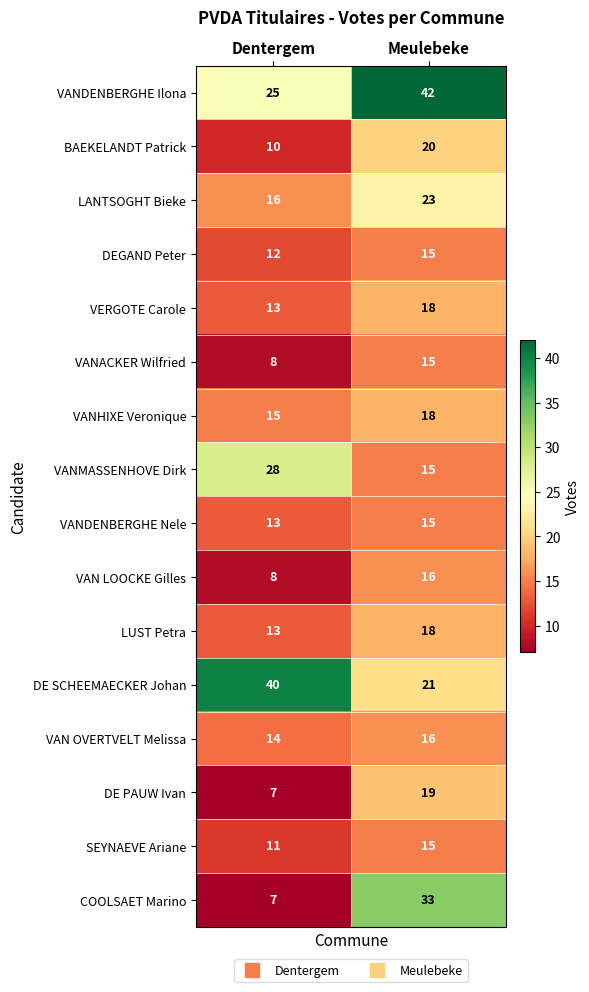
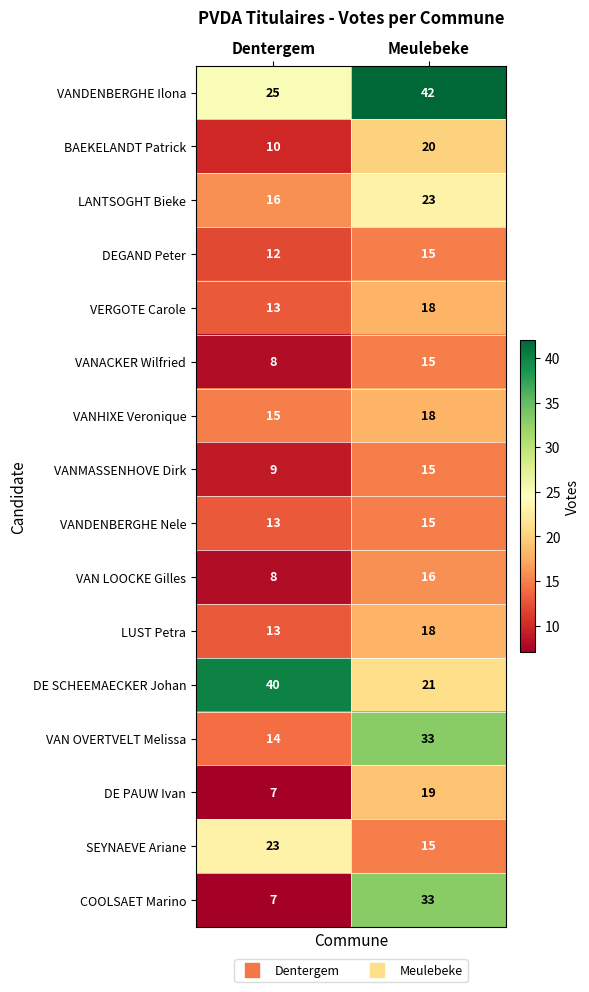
  {
    "VANDENBERGHE Ilona": {
      "Dentergem": 25,
      "Meulebeke": 42
    },
    "BAEKELANDT Patrick": {
      "Dentergem": 10,
      "Meulebeke": 20
    },
    "LANTSOGHT Bieke": {
      "Dentergem": 16,
      "Meulebeke": 23
    },
    "DEGAND Peter": {
      "Dentergem": 12,
      "Meulebeke": 15
    },
    "VERGOTE Carole": {
      "Dentergem": 13,
      "Meulebeke": 18
    },
    "VANACKER Wilfried": {
      "Dentergem": 8,
      "Meulebeke": 15
    },
    "VANHIXE Veronique": {
      "Dentergem": 15,
      "Meulebeke": 18
    },
    "VANMASSENHOVE Dirk": {
-     "Dentergem": 28,
+     "Dentergem": 9,
      "Meulebeke": 15
    },
    "VANDENBERGHE Nele": {
      "Dentergem": 13,
      "Meulebeke": 15
    },
    "VAN LOOCKE Gilles": {
      "Dentergem": 8,
      "Meulebeke": 16
    },
    "LUST Petra": {
      "Dentergem": 13,
      "Meulebeke": 18
    },
    "DE SCHEEMAECKER Johan": {
      "Dentergem": 40,
      "Meulebeke": 21
    },
    "VAN OVERTVELT Melissa": {
      "Dentergem": 14,
-     "Meulebeke": 16
+     "Meulebeke": 33
    },
    "DE PAUW Ivan": {
      "Dentergem": 7,
      "Meulebeke": 19
    },
    "SEYNAEVE Ariane": {
-     "Dentergem": 11,
+     "Dentergem": 23,
      "Meulebeke": 15
    },
    "COOLSAET Marino": {
      "Dentergem": 7,
      "Meulebeke": 33
    }
  }
